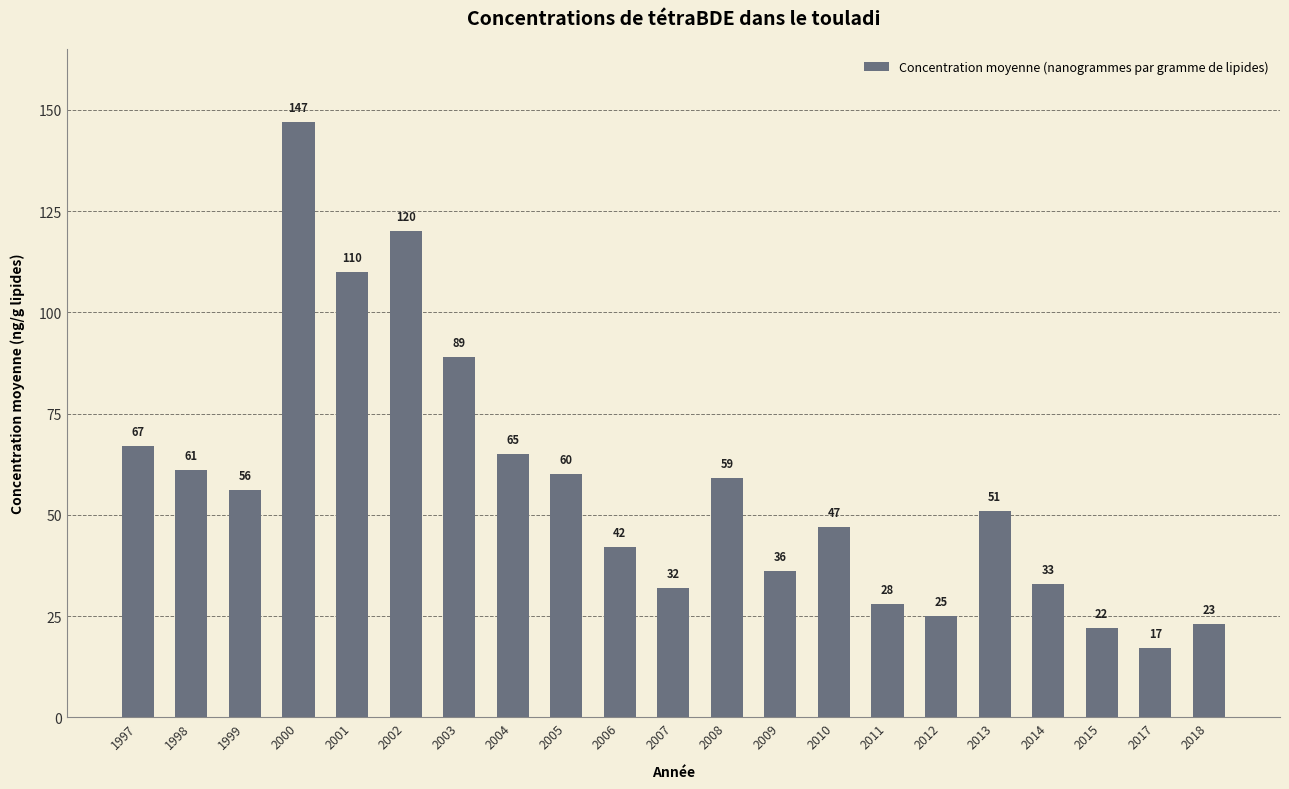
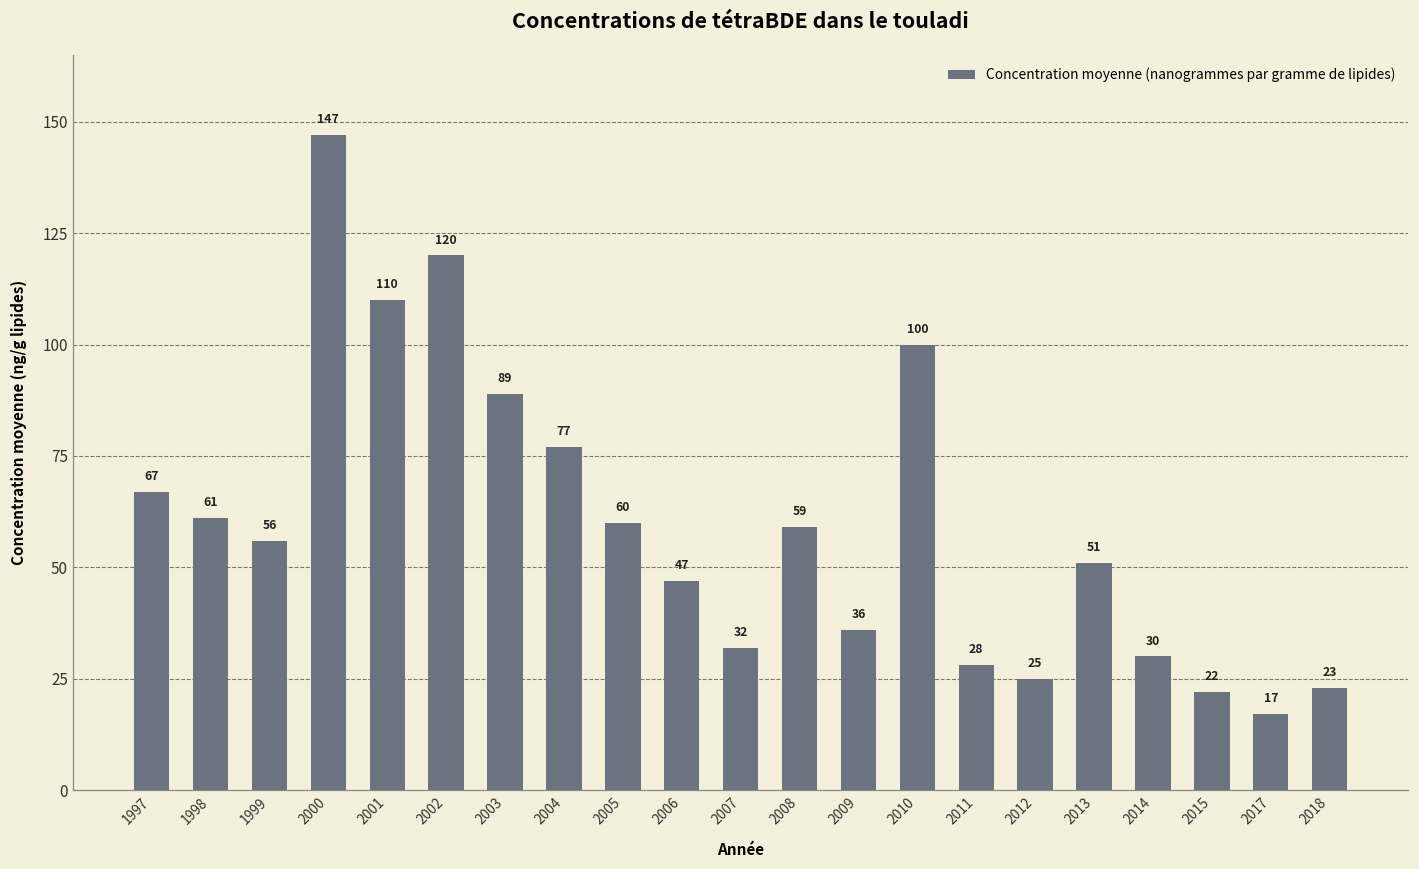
  {
    "1997": 67,
    "1998": 61,
    "1999": 56,
    "2000": 147,
    "2001": 110,
    "2002": 120,
    "2003": 89,
-   "2004": 65,
+   "2004": 77,
    "2005": 60,
-   "2006": 42,
+   "2006": 47,
    "2007": 32,
    "2008": 59,
    "2009": 36,
-   "2010": 47,
+   "2010": 100,
    "2011": 28,
    "2012": 25,
    "2013": 51,
-   "2014": 33,
+   "2014": 30,
    "2015": 22,
    "2017": 17,
    "2018": 23
  }
